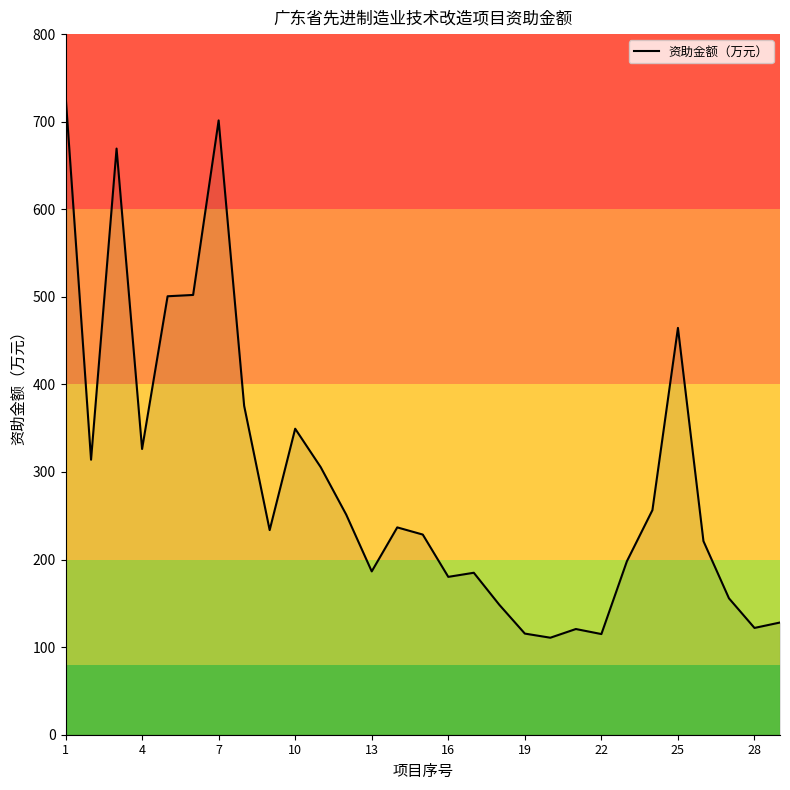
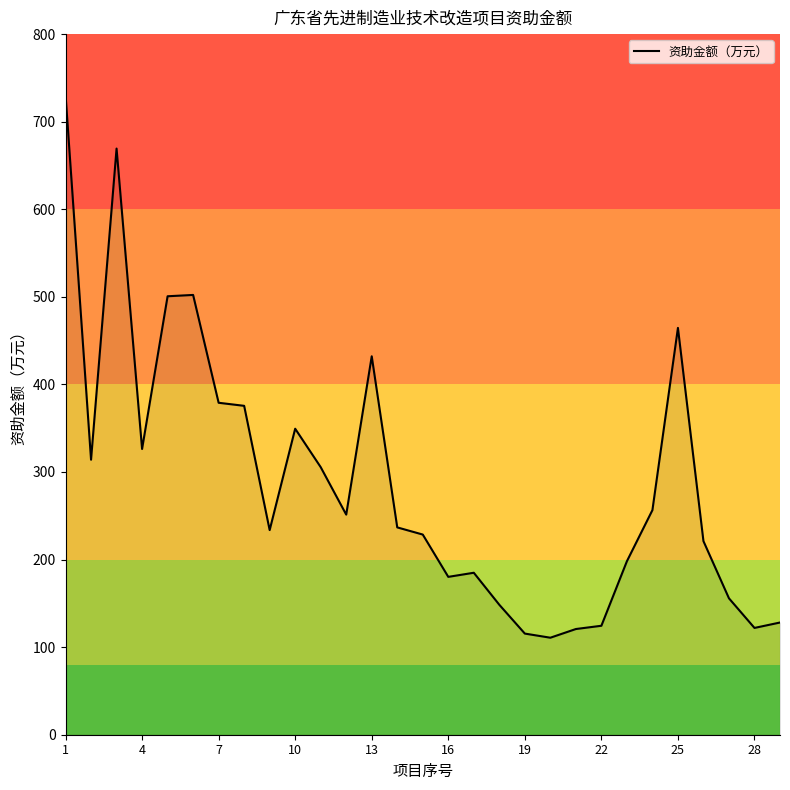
  {
    "1": 730,
    "4": 330,
-   "7": 700,
+   "7": 380,
    "10": 350,
-   "13": 190,
+   "13": 430,
    "16": 180,
    "19": 120,
-   "22": 110,
+   "22": 120,
    "25": 460,
    "28": 120
  }
